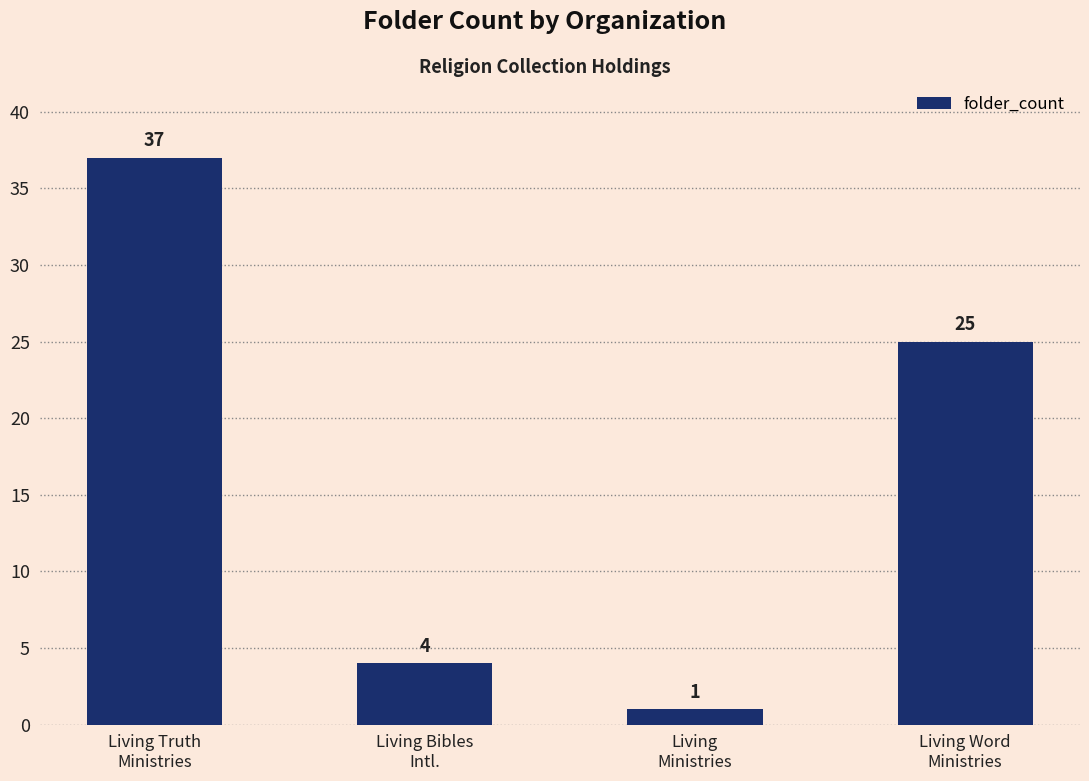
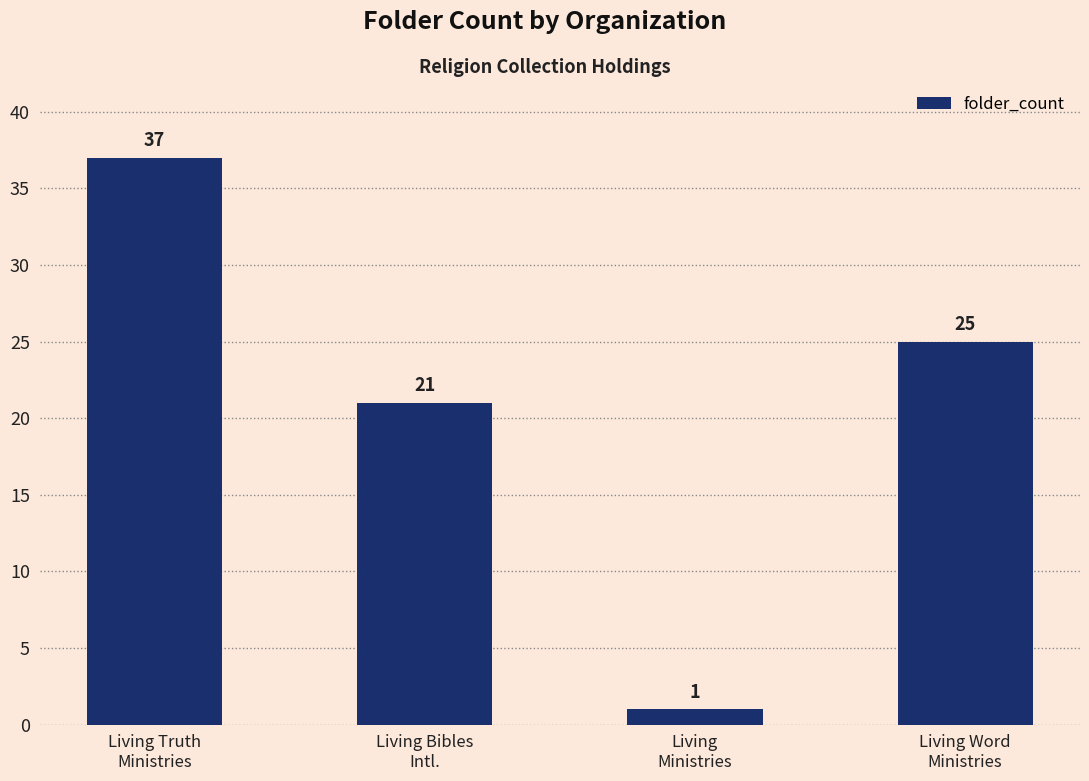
  {
    "Living Truth Ministries": 37,
-   "Living Bibles Intl.": 4,
+   "Living Bibles Intl.": 21,
    "Living Ministries": 1,
    "Living Word Ministries": 25
  }
